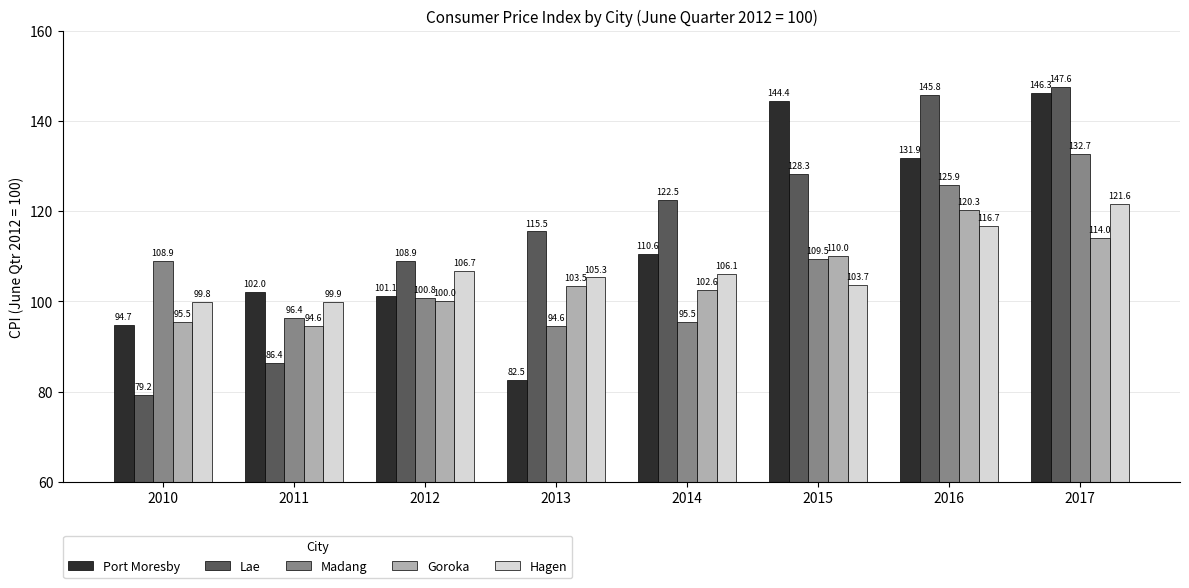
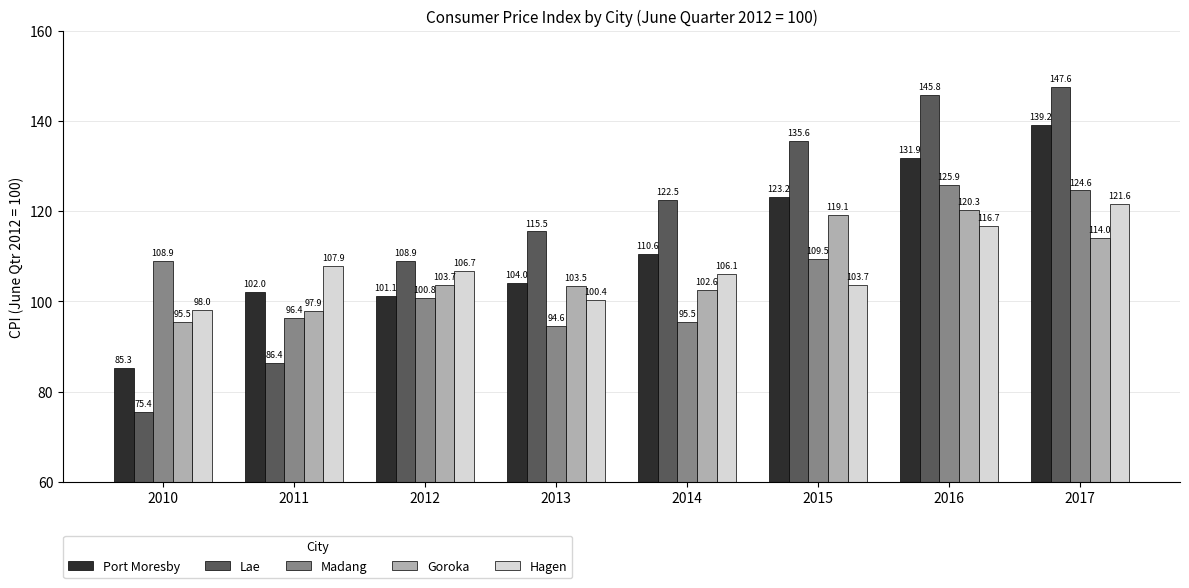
  {
    "Port Moresby": {
-     "2010": 94.7,
+     "2010": 85.3,
      "2011": 102.0,
      "2012": 101.1,
-     "2013": 82.5,
+     "2013": 104.0,
      "2014": 110.6,
-     "2015": 144.4,
+     "2015": 123.2,
      "2016": 131.9,
-     "2017": 146.3
+     "2017": 139.2
    },
    "Lae": {
-     "2010": 79.2,
+     "2010": 75.4,
      "2011": 86.4,
      "2012": 108.9,
      "2013": 115.5,
      "2014": 122.5,
-     "2015": 128.3,
+     "2015": 135.6,
      "2016": 145.8,
      "2017": 147.6
    },
    "Madang": {
      "2010": 108.9,
      "2011": 96.4,
      "2012": 100.8,
      "2013": 94.6,
      "2014": 95.5,
      "2015": 109.5,
      "2016": 125.9,
-     "2017": 132.7
+     "2017": 124.6
    },
    "Goroka": {
      "2010": 95.5,
-     "2011": 94.6,
-     "2012": 100.0,
+     "2011": 97.9,
+     "2012": 103.7,
      "2013": 103.5,
      "2014": 102.6,
-     "2015": 110.0,
+     "2015": 119.1,
      "2016": 120.3,
      "2017": 114.0
    },
    "Hagen": {
-     "2010": 99.8,
-     "2011": 99.9,
+     "2010": 98.0,
+     "2011": 107.9,
      "2012": 106.7,
-     "2013": 105.3,
+     "2013": 100.4,
      "2014": 106.1,
      "2015": 103.7,
      "2016": 116.7,
      "2017": 121.6
    }
  }
